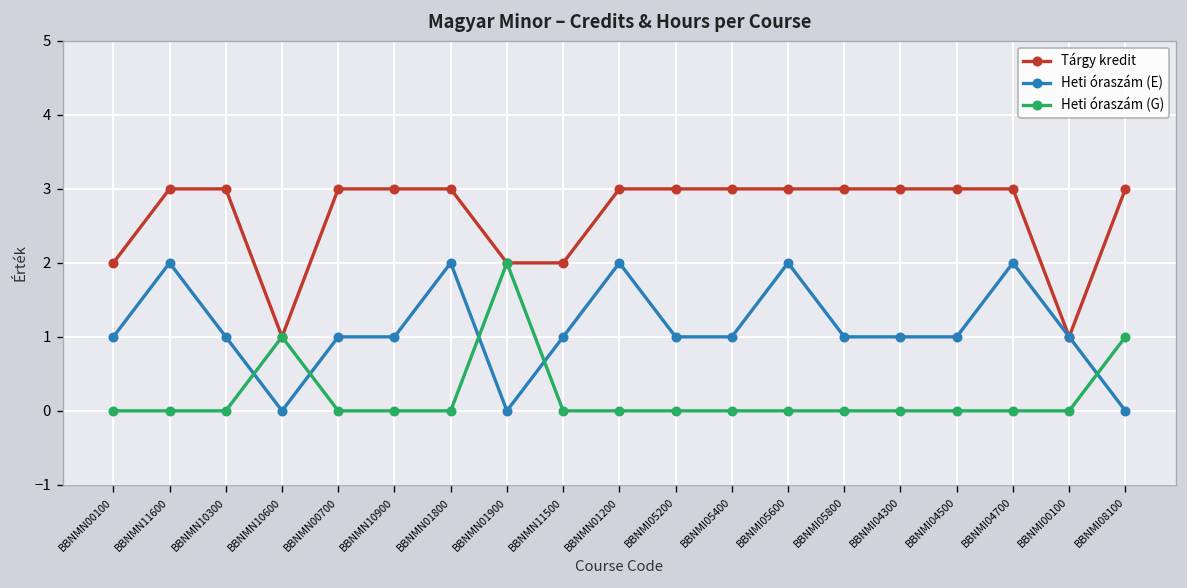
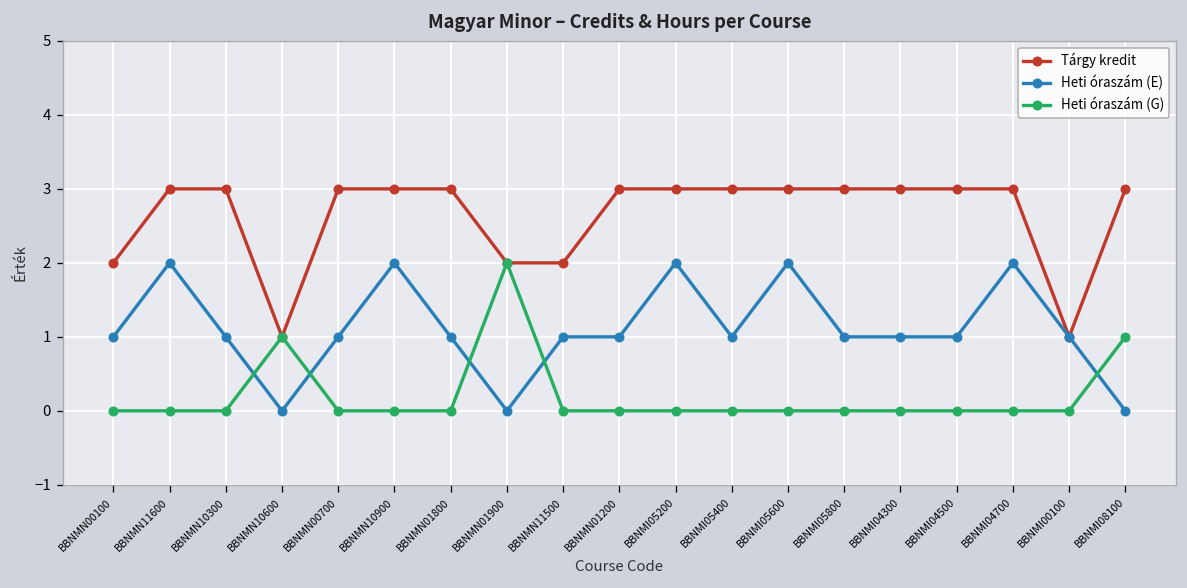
  {
    "Tárgy kredit": {
      "BBNMN00100": 2,
      "BBNMN11600": 3,
      "BBNMN10300": 3,
      "BBNMN00700": 3,
      "BBNMN10900": 3,
      "BBNMN01800": 3,
      "BBNMN11500": 2,
      "BBNMN01200": 3,
      "BBNMI05200": 3,
      "BBNMI05400": 3,
      "BBNMI05600": 3,
      "BBNMI05800": 3,
      "BBNMI04300": 3,
      "BBNMI04500": 3,
      "BBNMI04700": 3,
      "BBNMI08100": 3
    },
    "Heti óraszám (E)": {
      "BBNMN00100": 1,
      "BBNMN11600": 2,
      "BBNMN10300": 1,
      "BBNMN10600": 0,
      "BBNMN00700": 1,
-     "BBNMN10900": 1,
-     "BBNMN01800": 2,
+     "BBNMN10900": 2,
+     "BBNMN01800": 1,
      "BBNMN01900": 0,
      "BBNMN11500": 1,
-     "BBNMN01200": 2,
-     "BBNMI05200": 1,
+     "BBNMN01200": 1,
+     "BBNMI05200": 2,
      "BBNMI05400": 1,
      "BBNMI05600": 2,
      "BBNMI05800": 1,
      "BBNMI04300": 1,
      "BBNMI04500": 1,
      "BBNMI04700": 2,
      "BBNMI08100": 0
    },
    "Heti óraszám (G)": {
      "BBNMN00100": 0,
      "BBNMN11600": 0,
      "BBNMN10300": 0,
      "BBNMN00700": 0,
      "BBNMN10900": 0,
      "BBNMN01800": 0,
      "BBNMN11500": 0,
      "BBNMN01200": 0,
      "BBNMI05200": 0,
      "BBNMI05400": 0,
      "BBNMI05600": 0,
      "BBNMI05800": 0,
      "BBNMI04300": 0,
      "BBNMI04500": 0,
      "BBNMI04700": 0,
      "BBNMI00100": 0,
      "BBNMI08100": 1
    }
  }
